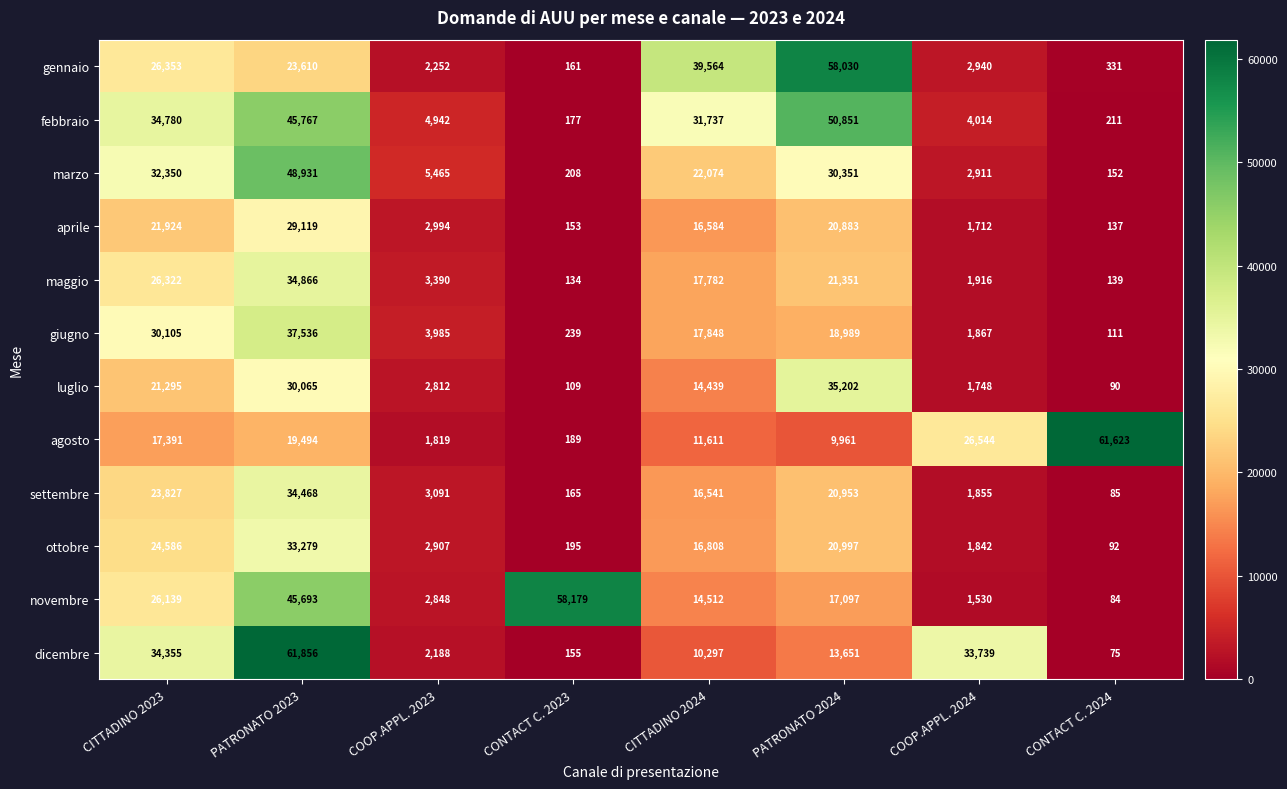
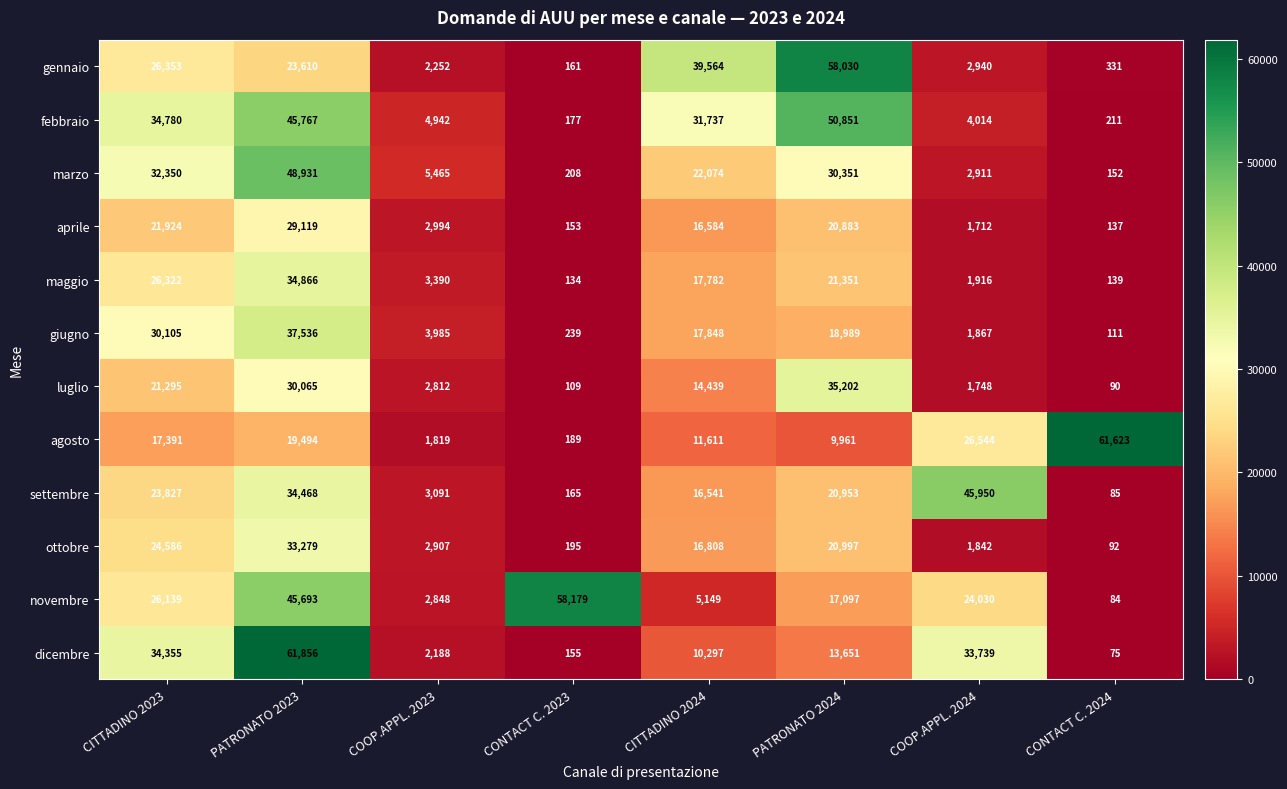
  {
    "gennaio": {
      "CITTADINO 2023": "26,353",
      "PATRONATO 2023": "23,610",
      "COOP.APPL. 2023": "2,252",
      "CONTACT C. 2023": "161",
      "CITTADINO 2024": "39,564",
      "PATRONATO 2024": "58,030",
      "COOP.APPL. 2024": "2,940",
      "CONTACT C. 2024": "331"
    },
    "febbraio": {
      "CITTADINO 2023": "34,780",
      "PATRONATO 2023": "45,767",
      "COOP.APPL. 2023": "4,942",
      "CONTACT C. 2023": "177",
      "CITTADINO 2024": "31,737",
      "PATRONATO 2024": "50,851",
      "COOP.APPL. 2024": "4,014",
      "CONTACT C. 2024": "211"
    },
    "marzo": {
      "CITTADINO 2023": "32,350",
      "PATRONATO 2023": "48,931",
      "COOP.APPL. 2023": "5,465",
      "CONTACT C. 2023": "208",
      "CITTADINO 2024": "22,074",
      "PATRONATO 2024": "30,351",
      "COOP.APPL. 2024": "2,911",
      "CONTACT C. 2024": "152"
    },
    "aprile": {
      "CITTADINO 2023": "21,924",
      "PATRONATO 2023": "29,119",
      "COOP.APPL. 2023": "2,994",
      "CONTACT C. 2023": "153",
      "CITTADINO 2024": "16,584",
      "PATRONATO 2024": "20,883",
      "COOP.APPL. 2024": "1,712",
      "CONTACT C. 2024": "137"
    },
    "maggio": {
      "CITTADINO 2023": "26,322",
      "PATRONATO 2023": "34,866",
      "COOP.APPL. 2023": "3,390",
      "CONTACT C. 2023": "134",
      "CITTADINO 2024": "17,782",
      "PATRONATO 2024": "21,351",
      "COOP.APPL. 2024": "1,916",
      "CONTACT C. 2024": "139"
    },
    "giugno": {
      "CITTADINO 2023": "30,105",
      "PATRONATO 2023": "37,536",
      "COOP.APPL. 2023": "3,985",
      "CONTACT C. 2023": "239",
      "CITTADINO 2024": "17,848",
      "PATRONATO 2024": "18,989",
      "COOP.APPL. 2024": "1,867",
      "CONTACT C. 2024": "111"
    },
    "luglio": {
      "CITTADINO 2023": "21,295",
      "PATRONATO 2023": "30,065",
      "COOP.APPL. 2023": "2,812",
      "CONTACT C. 2023": "109",
      "CITTADINO 2024": "14,439",
      "PATRONATO 2024": "35,202",
      "COOP.APPL. 2024": "1,748",
      "CONTACT C. 2024": "90"
    },
    "agosto": {
      "CITTADINO 2023": "17,391",
      "PATRONATO 2023": "19,494",
      "COOP.APPL. 2023": "1,819",
      "CONTACT C. 2023": "189",
      "CITTADINO 2024": "11,611",
      "PATRONATO 2024": "9,961",
      "COOP.APPL. 2024": "26,544",
      "CONTACT C. 2024": "61,623"
    },
    "settembre": {
      "CITTADINO 2023": "23,827",
      "PATRONATO 2023": "34,468",
      "COOP.APPL. 2023": "3,091",
      "CONTACT C. 2023": "165",
      "CITTADINO 2024": "16,541",
      "PATRONATO 2024": "20,953",
-     "COOP.APPL. 2024": "1,855",
+     "COOP.APPL. 2024": "45,950",
      "CONTACT C. 2024": "85"
    },
    "ottobre": {
      "CITTADINO 2023": "24,586",
      "PATRONATO 2023": "33,279",
      "COOP.APPL. 2023": "2,907",
      "CONTACT C. 2023": "195",
      "CITTADINO 2024": "16,808",
      "PATRONATO 2024": "20,997",
      "COOP.APPL. 2024": "1,842",
      "CONTACT C. 2024": "92"
    },
    "novembre": {
      "CITTADINO 2023": "26,139",
      "PATRONATO 2023": "45,693",
      "COOP.APPL. 2023": "2,848",
      "CONTACT C. 2023": "58,179",
-     "CITTADINO 2024": "14,512",
+     "CITTADINO 2024": "5,149",
      "PATRONATO 2024": "17,097",
-     "COOP.APPL. 2024": "1,530",
+     "COOP.APPL. 2024": "24,030",
      "CONTACT C. 2024": "84"
    },
    "dicembre": {
      "CITTADINO 2023": "34,355",
      "PATRONATO 2023": "61,856",
      "COOP.APPL. 2023": "2,188",
      "CONTACT C. 2023": "155",
      "CITTADINO 2024": "10,297",
      "PATRONATO 2024": "13,651",
      "COOP.APPL. 2024": "33,739",
      "CONTACT C. 2024": "75"
    }
  }
